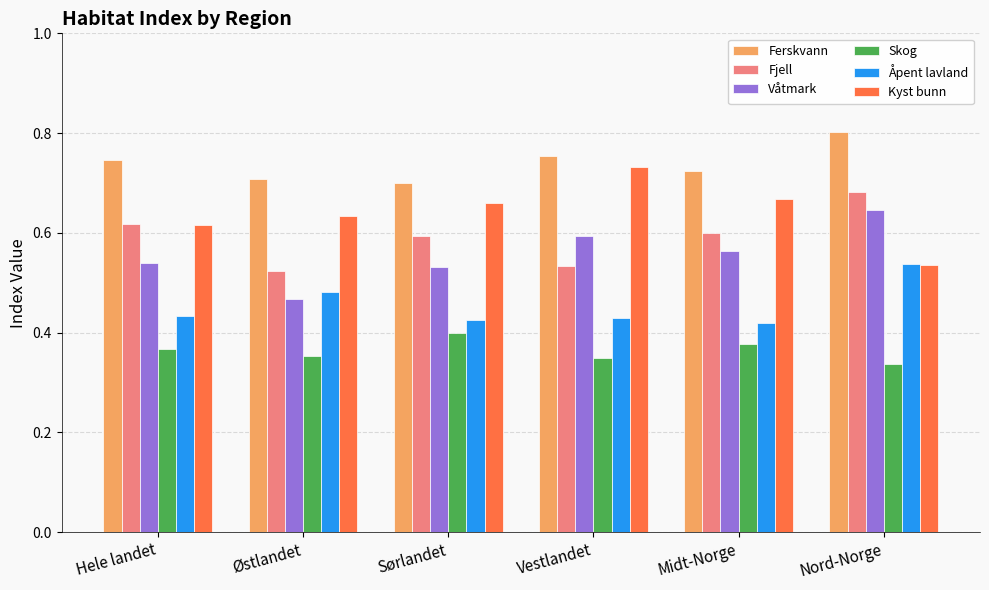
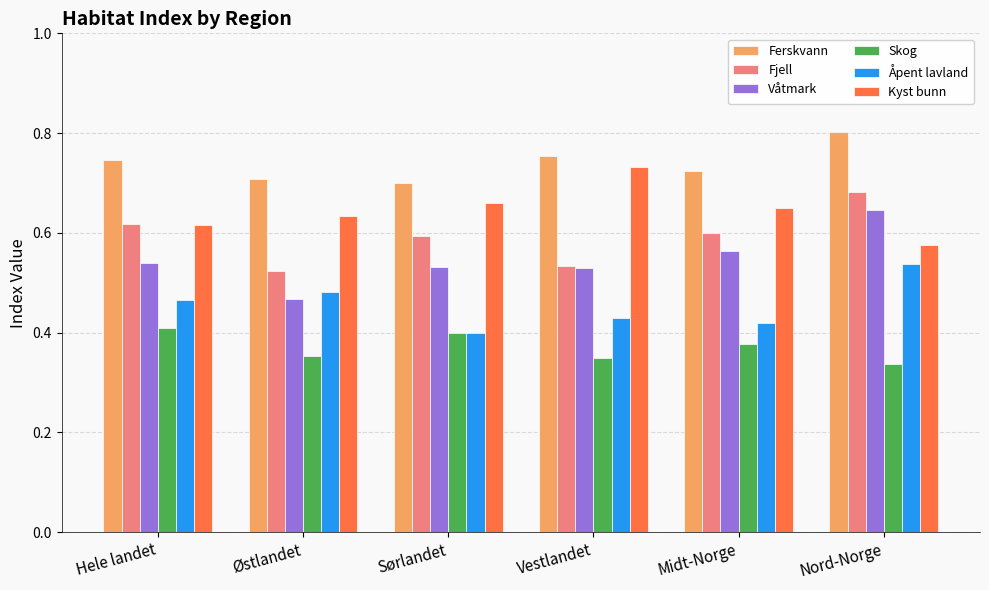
  {
    "Våtmark": {
      "Hele landet": 0.54,
      "Østlandet": 0.47,
      "Sørlandet": 0.53,
-     "Vestlandet": 0.59,
+     "Vestlandet": 0.53,
      "Midt-Norge": 0.56,
      "Nord-Norge": 0.65
    },
    "Skog": {
-     "Hele landet": 0.37,
+     "Hele landet": 0.41,
      "Østlandet": 0.35,
      "Sørlandet": 0.40,
      "Vestlandet": 0.35,
      "Midt-Norge": 0.38,
      "Nord-Norge": 0.34
    },
    "Åpent lavland": {
-     "Hele landet": 0.43,
+     "Hele landet": 0.47,
      "Østlandet": 0.48,
-     "Sørlandet": 0.43,
+     "Sørlandet": 0.40,
      "Vestlandet": 0.43,
      "Midt-Norge": 0.42,
      "Nord-Norge": 0.54
    },
    "Kyst bunn": {
      "Hele landet": 0.62,
      "Østlandet": 0.63,
      "Sørlandet": 0.66,
      "Vestlandet": 0.73,
-     "Midt-Norge": 0.67,
-     "Nord-Norge": 0.54
+     "Midt-Norge": 0.65,
+     "Nord-Norge": 0.58
    }
  }
